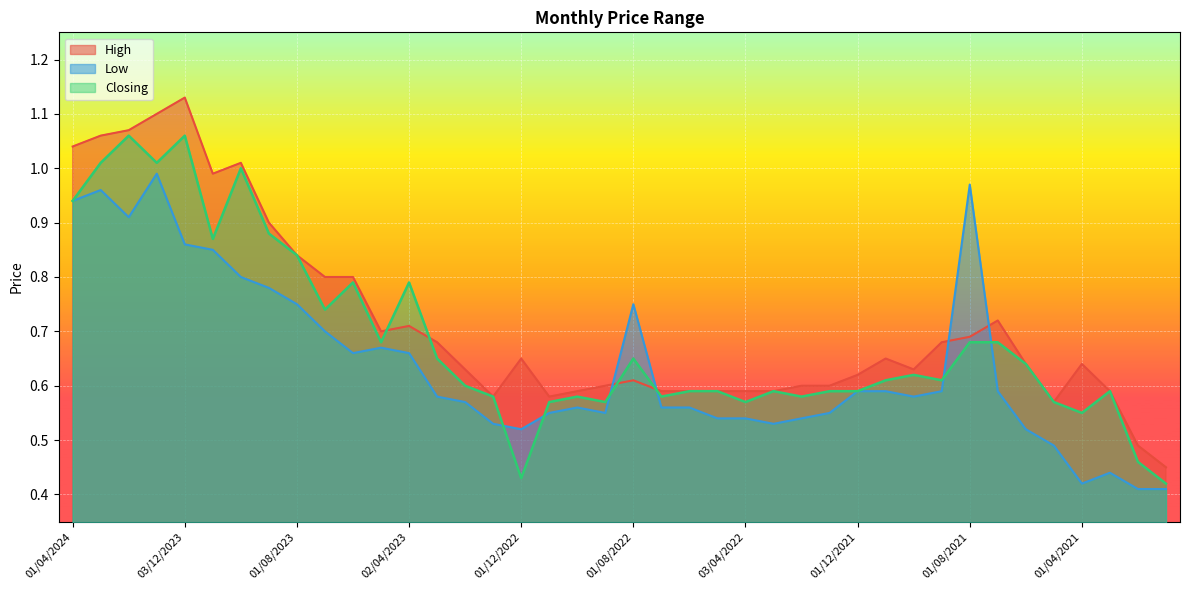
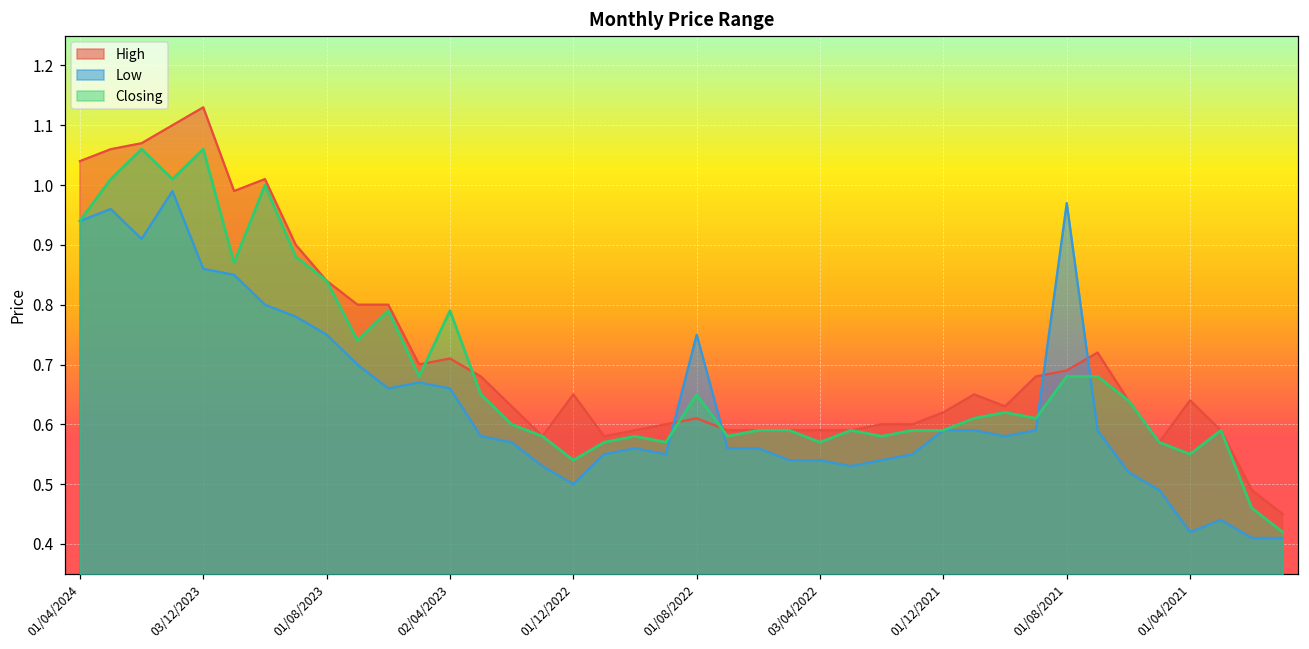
  {
    "High": {
      "01/04/2024": 1.04,
      "03/12/2023": 1.13,
      "02/04/2023": 0.71,
      "01/12/2022": 0.65,
      "01/08/2022": 0.61,
      "03/04/2022": 0.59,
      "01/12/2021": 0.62,
      "01/08/2021": 0.69,
      "01/04/2021": 0.64
    },
    "Low": {
      "03/12/2023": 0.86,
      "01/08/2023": 0.75,
      "02/04/2023": 0.66,
-     "01/12/2022": 0.52,
+     "01/12/2022": 0.50,
      "01/08/2022": 0.75,
      "03/04/2022": 0.54,
      "01/08/2021": 0.97,
      "01/04/2021": 0.42
    },
    "Closing": {
      "03/12/2023": 1.06,
      "02/04/2023": 0.79,
-     "01/12/2022": 0.43,
+     "01/12/2022": 0.54,
      "01/08/2022": 0.65,
      "03/04/2022": 0.57,
      "01/08/2021": 0.68,
      "01/04/2021": 0.55
    }
  }
